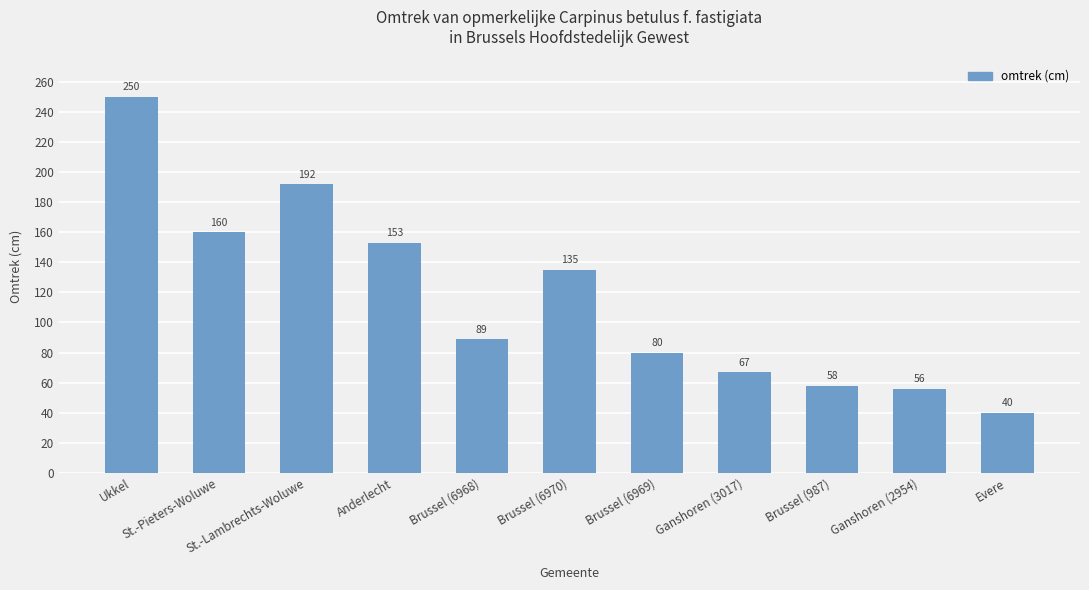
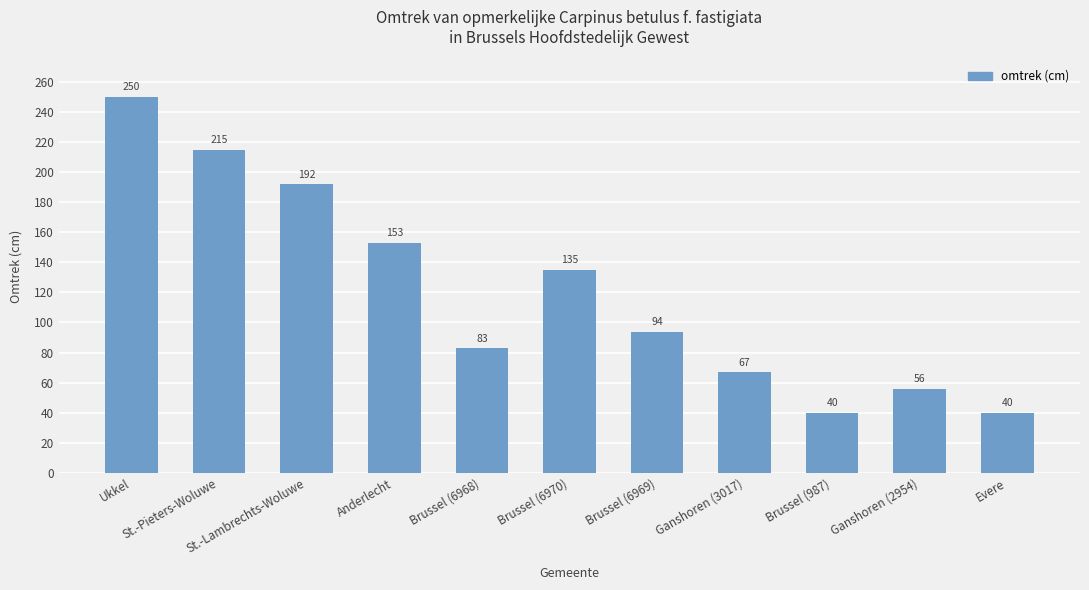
  {
    "Ukkel": 250,
-   "St.-Pieters-Woluwe": 160,
+   "St.-Pieters-Woluwe": 215,
    "St.-Lambrechts-Woluwe": 192,
    "Anderlecht": 153,
-   "Brussel (6968)": 89,
+   "Brussel (6968)": 83,
    "Brussel (6970)": 135,
-   "Brussel (6969)": 80,
+   "Brussel (6969)": 94,
    "Ganshoren (3017)": 67,
-   "Brussel (987)": 58,
+   "Brussel (987)": 40,
    "Ganshoren (2954)": 56,
    "Evere": 40
  }
